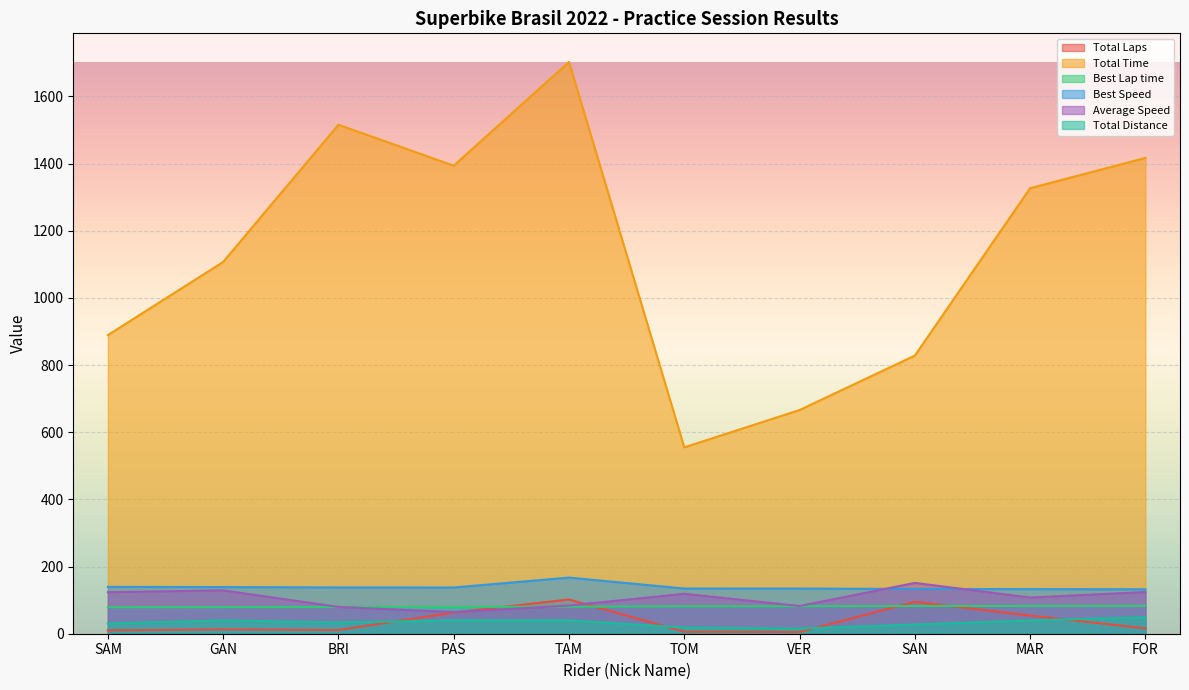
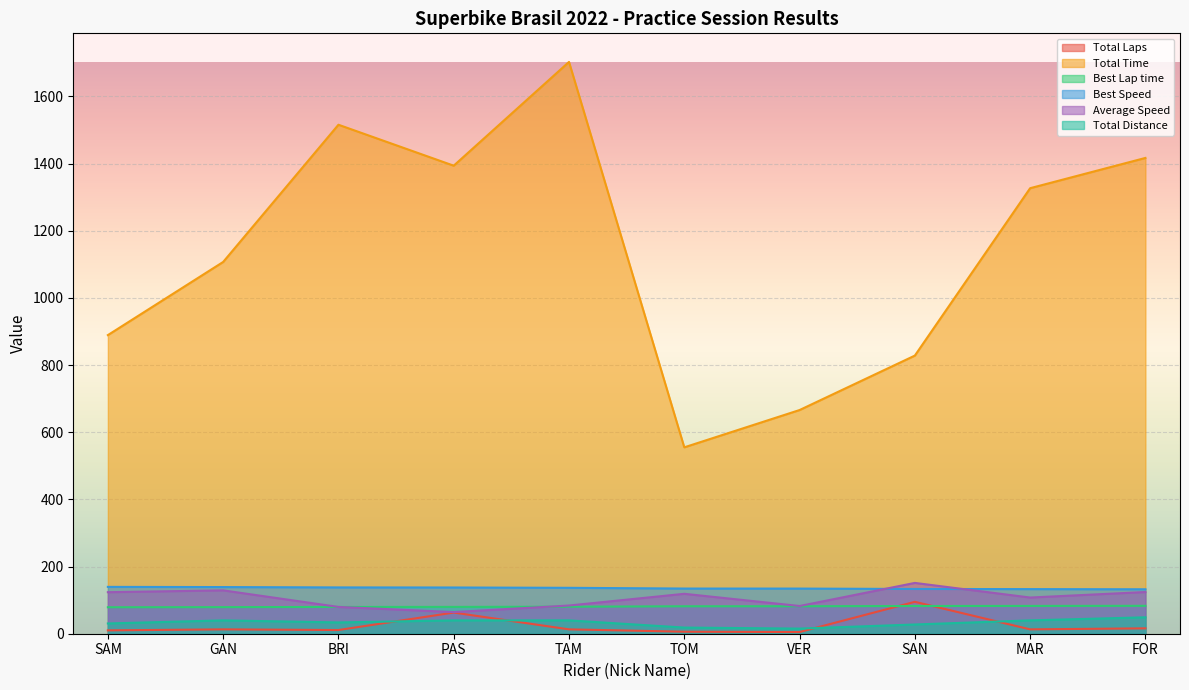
  {
    "Total Laps": {
      "SAM": 10,
      "GAN": 10,
      "BRI": 10,
-     "TAM": 100,
+     "TAM": 10,
      "TOM": 10,
      "VER": 10,
      "SAN": 100,
-     "MAR": 50,
+     "MAR": 10,
      "FOR": 20
    },
    "Total Time": {
      "SAM": 890,
      "GAN": 1110,
      "BRI": 1520,
      "PAS": 1390,
      "TAM": 1700,
      "TOM": 560,
      "VER": 670,
      "SAN": 830,
      "MAR": 1330,
      "FOR": 1420
    },
    "Best Speed": {
      "SAM": 140,
      "GAN": 140,
      "BRI": 140,
      "PAS": 140,
-     "TAM": 170,
+     "TAM": 140,
      "TOM": 130,
      "VER": 130,
      "SAN": 130,
      "MAR": 130,
      "FOR": 130
    },
    "Average Speed": {
      "SAM": 120,
      "GAN": 130,
      "TOM": 120,
      "SAN": 150,
      "MAR": 110,
      "FOR": 120
    }
  }
